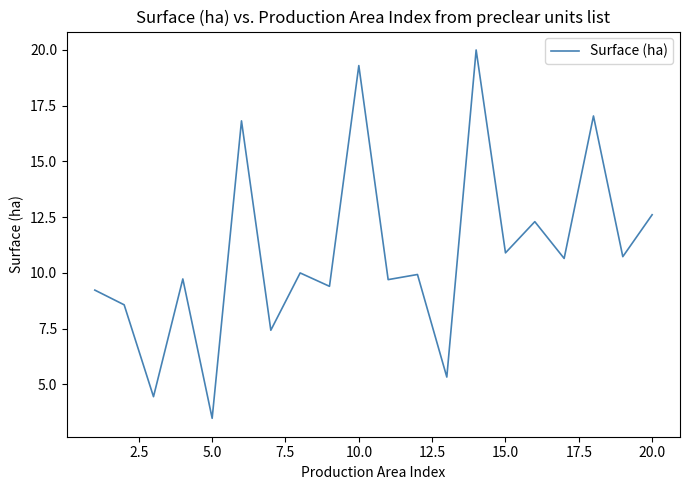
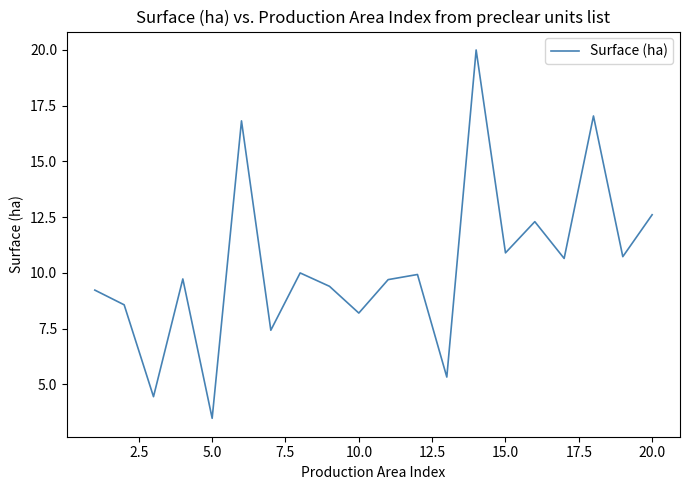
  {
    "5.0": 3.5,
-   "10.0": 19.3,
+   "10.0": 8.2,
    "15.0": 10.9,
    "20.0": 12.6
  }
